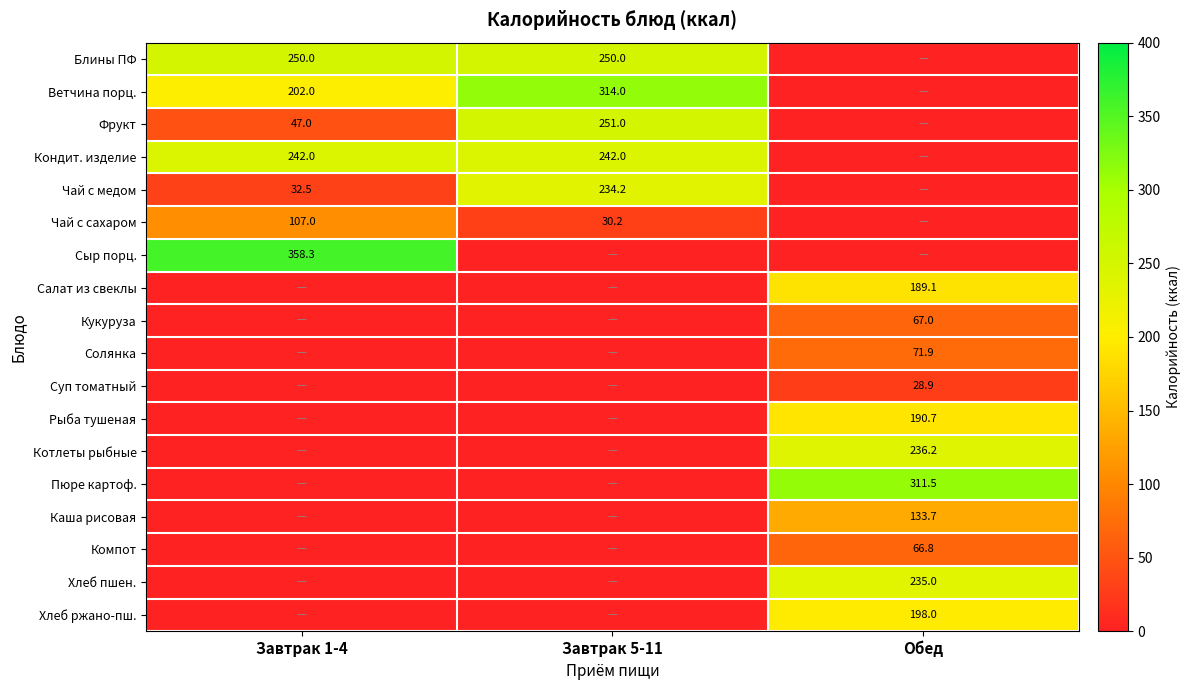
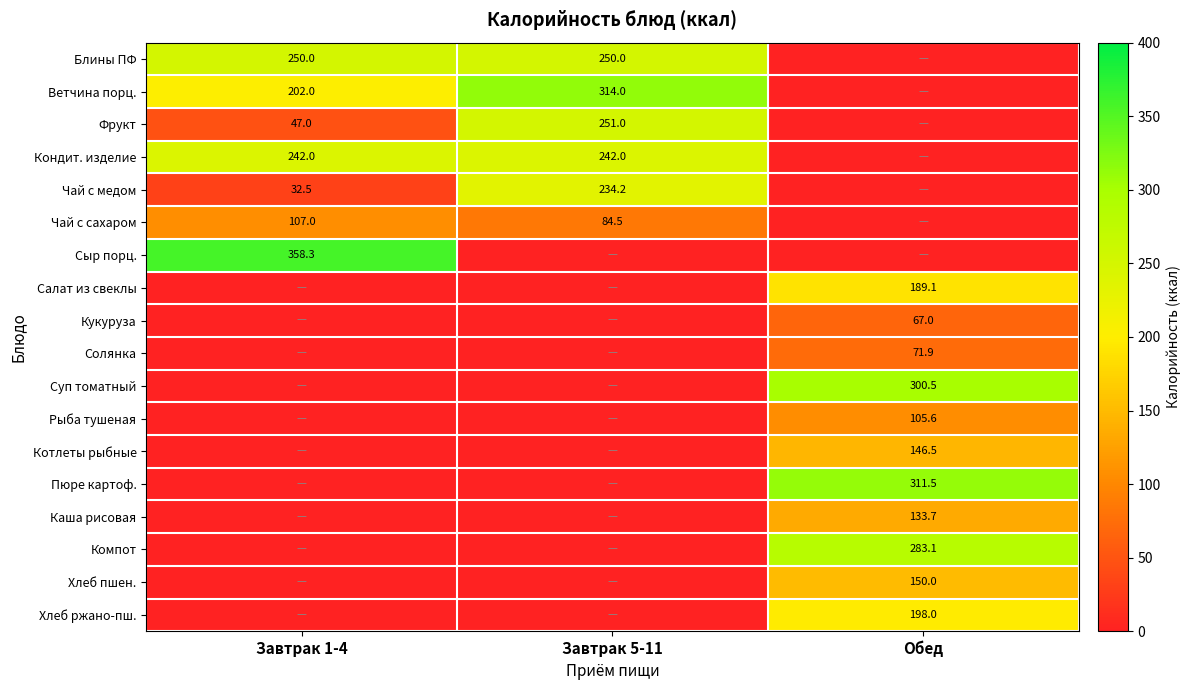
  {
    "Блины ПФ": {
      "Завтрак 1-4": 250.0,
      "Завтрак 5-11": 250.0
    },
    "Ветчина порц.": {
      "Завтрак 1-4": 202.0,
      "Завтрак 5-11": 314.0
    },
    "Фрукт": {
      "Завтрак 1-4": 47.0,
      "Завтрак 5-11": 251.0
    },
    "Кондит. изделие": {
      "Завтрак 1-4": 242.0,
      "Завтрак 5-11": 242.0
    },
    "Чай с медом": {
      "Завтрак 1-4": 32.5,
      "Завтрак 5-11": 234.2
    },
    "Чай с сахаром": {
      "Завтрак 1-4": 107.0,
-     "Завтрак 5-11": 30.2
+     "Завтрак 5-11": 84.5
    },
    "Сыр порц.": {
      "Завтрак 1-4": 358.3
    },
    "Салат из свеклы": {
      "Обед": 189.1
    },
    "Кукуруза": {
      "Обед": 67.0
    },
    "Солянка": {
      "Обед": 71.9
    },
    "Суп томатный": {
-     "Обед": 28.9
+     "Обед": 300.5
    },
    "Рыба тушеная": {
-     "Обед": 190.7
+     "Обед": 105.6
    },
    "Котлеты рыбные": {
-     "Обед": 236.2
+     "Обед": 146.5
    },
    "Пюре картоф.": {
      "Обед": 311.5
    },
    "Каша рисовая": {
      "Обед": 133.7
    },
    "Компот": {
-     "Обед": 66.8
+     "Обед": 283.1
    },
    "Хлеб пшен.": {
-     "Обед": 235.0
+     "Обед": 150.0
    },
    "Хлеб ржано-пш.": {
      "Обед": 198.0
    }
  }
